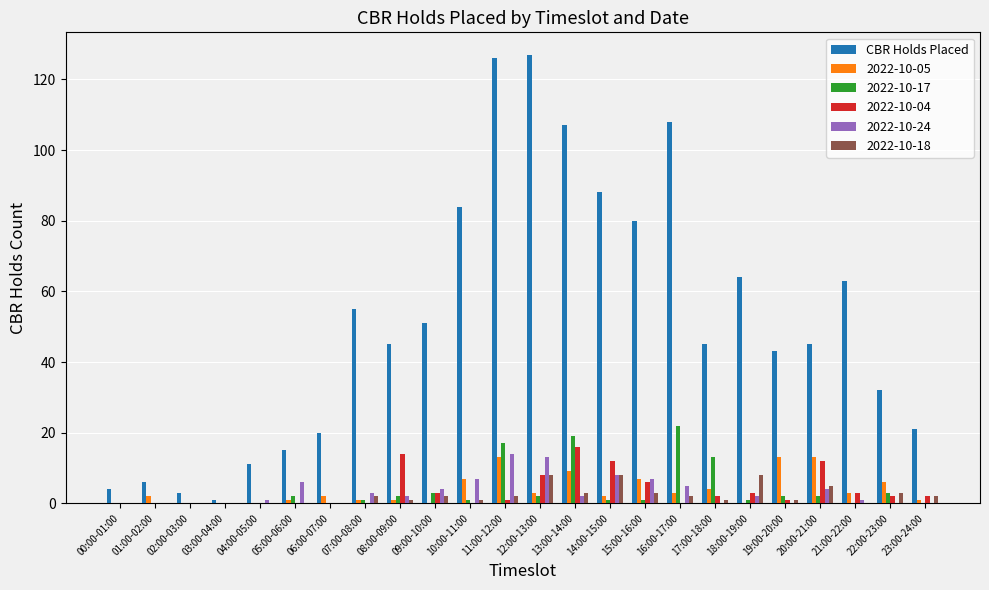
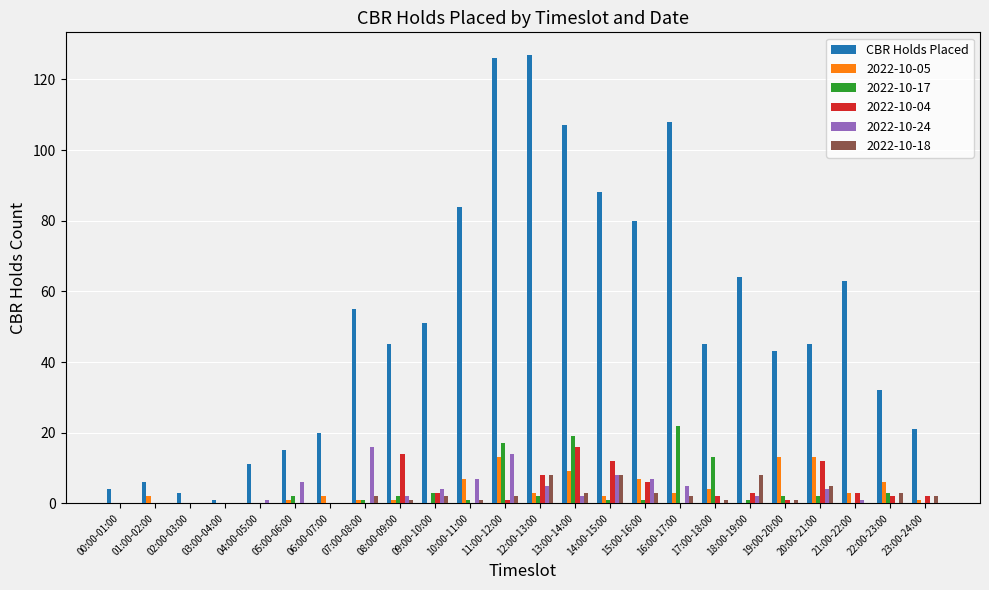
  {
    "CBR Holds Placed": {
      "00:00-01:00": 4,
      "01:00-02:00": 6,
      "02:00-03:00": 3,
      "03:00-04:00": 1,
      "04:00-05:00": 11,
      "05:00-06:00": 15,
      "06:00-07:00": 20,
      "07:00-08:00": 55,
      "08:00-09:00": 45,
      "09:00-10:00": 51,
      "10:00-11:00": 84,
      "11:00-12:00": 126,
      "12:00-13:00": 127,
      "13:00-14:00": 107,
      "14:00-15:00": 88,
      "15:00-16:00": 80,
      "16:00-17:00": 108,
      "17:00-18:00": 45,
      "18:00-19:00": 64,
      "19:00-20:00": 43,
      "20:00-21:00": 45,
      "21:00-22:00": 63,
      "22:00-23:00": 32,
      "23:00-24:00": 21
    },
    "2022-10-05": {
      "00:00-01:00": 0,
      "01:00-02:00": 2,
      "02:00-03:00": 0,
      "03:00-04:00": 0,
      "04:00-05:00": 0,
      "05:00-06:00": 1,
      "06:00-07:00": 2,
      "07:00-08:00": 1,
      "08:00-09:00": 1,
      "09:00-10:00": 0,
      "10:00-11:00": 7,
      "11:00-12:00": 13,
      "12:00-13:00": 3,
      "13:00-14:00": 9,
      "14:00-15:00": 2,
      "15:00-16:00": 7,
      "16:00-17:00": 3,
      "17:00-18:00": 4,
      "18:00-19:00": 0,
      "19:00-20:00": 13,
      "20:00-21:00": 13,
      "21:00-22:00": 3,
      "22:00-23:00": 6,
      "23:00-24:00": 1
    },
    "2022-10-17": {
      "00:00-01:00": 0,
      "01:00-02:00": 0,
      "02:00-03:00": 0,
      "03:00-04:00": 0,
      "04:00-05:00": 0,
      "05:00-06:00": 2,
      "06:00-07:00": 0,
      "07:00-08:00": 1,
      "08:00-09:00": 2,
      "09:00-10:00": 3,
      "10:00-11:00": 1,
      "11:00-12:00": 17,
      "12:00-13:00": 2,
      "13:00-14:00": 19,
      "14:00-15:00": 1,
      "15:00-16:00": 1,
      "16:00-17:00": 22,
      "17:00-18:00": 13,
      "18:00-19:00": 1,
      "19:00-20:00": 2,
      "20:00-21:00": 2,
      "21:00-22:00": 0,
      "22:00-23:00": 3,
      "23:00-24:00": 0
    },
    "2022-10-04": {
      "00:00-01:00": 0,
      "01:00-02:00": 0,
      "02:00-03:00": 0,
      "03:00-04:00": 0,
      "04:00-05:00": 0,
      "05:00-06:00": 0,
      "06:00-07:00": 0,
      "07:00-08:00": 0,
      "08:00-09:00": 14,
      "09:00-10:00": 3,
      "10:00-11:00": 0,
      "11:00-12:00": 1,
      "12:00-13:00": 8,
      "13:00-14:00": 16,
      "14:00-15:00": 12,
      "15:00-16:00": 6,
      "16:00-17:00": 0,
      "17:00-18:00": 2,
      "18:00-19:00": 3,
      "19:00-20:00": 1,
      "20:00-21:00": 12,
      "21:00-22:00": 3,
      "22:00-23:00": 2,
      "23:00-24:00": 2
    },
    "2022-10-24": {
      "00:00-01:00": 0,
      "01:00-02:00": 0,
      "02:00-03:00": 0,
      "03:00-04:00": 0,
      "04:00-05:00": 1,
      "05:00-06:00": 6,
      "06:00-07:00": 0,
-     "07:00-08:00": 3,
+     "07:00-08:00": 16,
      "08:00-09:00": 2,
      "09:00-10:00": 4,
      "10:00-11:00": 7,
      "11:00-12:00": 14,
-     "12:00-13:00": 13,
+     "12:00-13:00": 5,
      "13:00-14:00": 2,
      "14:00-15:00": 8,
      "15:00-16:00": 7,
      "16:00-17:00": 5,
      "17:00-18:00": 0,
      "18:00-19:00": 2,
      "19:00-20:00": 0,
      "20:00-21:00": 4,
      "21:00-22:00": 1,
      "22:00-23:00": 0,
      "23:00-24:00": 0
    },
    "2022-10-18": {
      "00:00-01:00": 0,
      "01:00-02:00": 0,
      "02:00-03:00": 0,
      "03:00-04:00": 0,
      "04:00-05:00": 0,
      "05:00-06:00": 0,
      "06:00-07:00": 0,
      "07:00-08:00": 2,
      "08:00-09:00": 1,
      "09:00-10:00": 2,
      "10:00-11:00": 1,
      "11:00-12:00": 2,
      "12:00-13:00": 8,
      "13:00-14:00": 3,
      "14:00-15:00": 8,
      "15:00-16:00": 3,
      "16:00-17:00": 2,
      "17:00-18:00": 1,
      "18:00-19:00": 8,
      "19:00-20:00": 1,
      "20:00-21:00": 5,
      "21:00-22:00": 0,
      "22:00-23:00": 3,
      "23:00-24:00": 2
    }
  }
